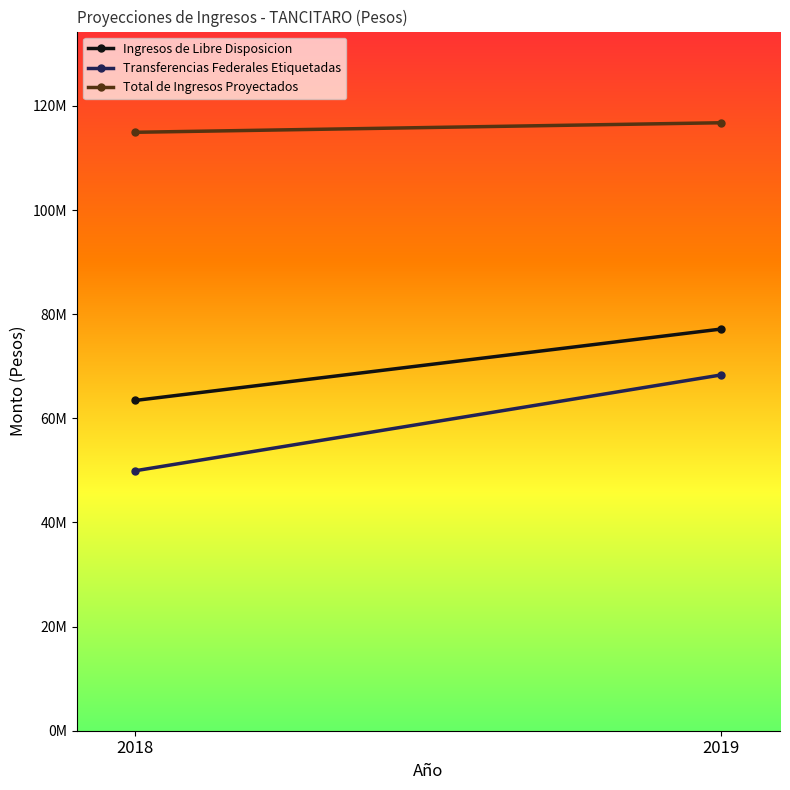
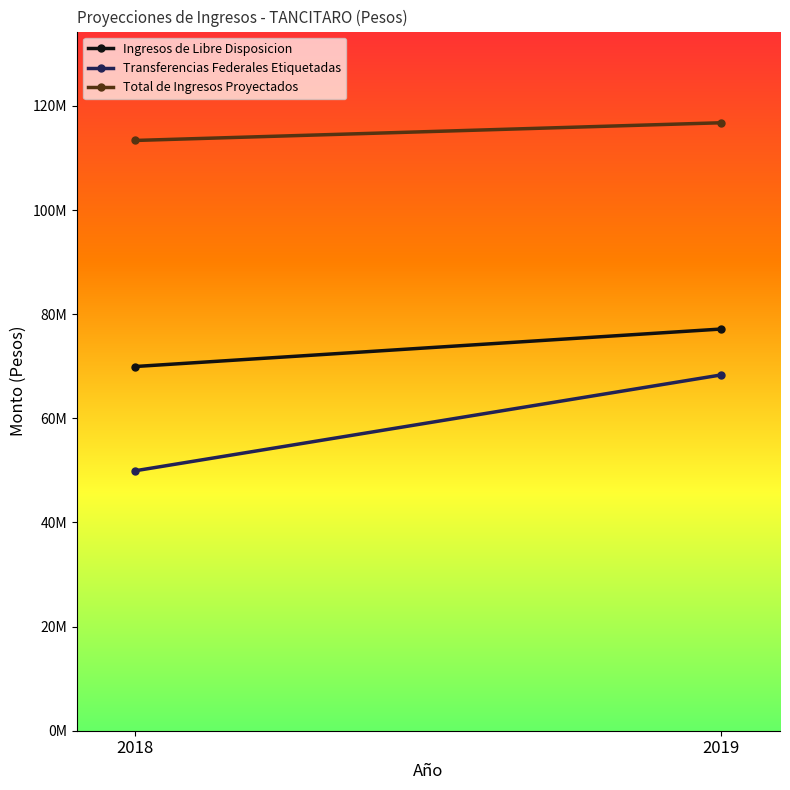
  {
    "Ingresos de Libre Disposicion": {
-     "2018": 63000000,
+     "2018": 70000000,
      "2019": 77000000
    },
    "Transferencias Federales Etiquetadas": {
      "2018": 50000000,
      "2019": 68000000
    },
    "Total de Ingresos Proyectados": {
-     "2018": 115000000,
+     "2018": 113000000,
      "2019": 117000000
    }
  }
